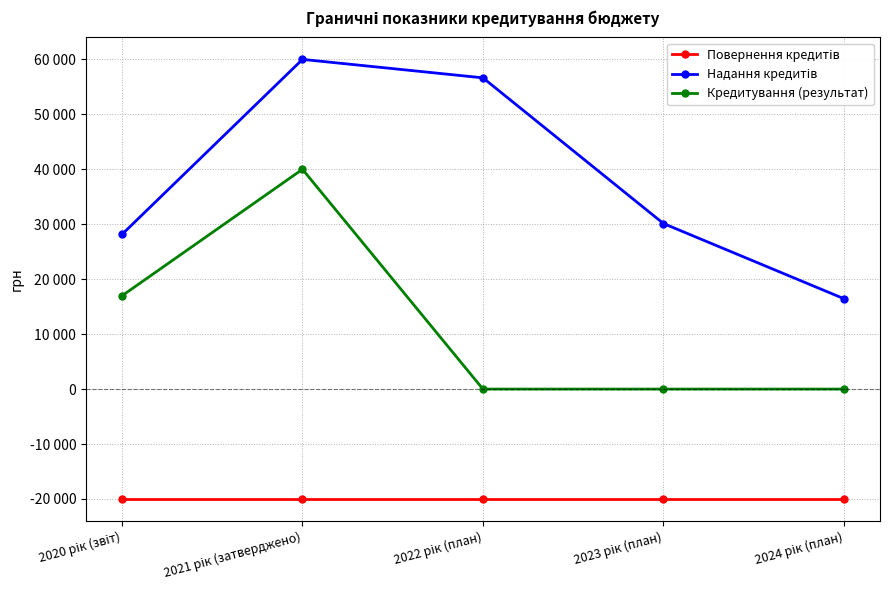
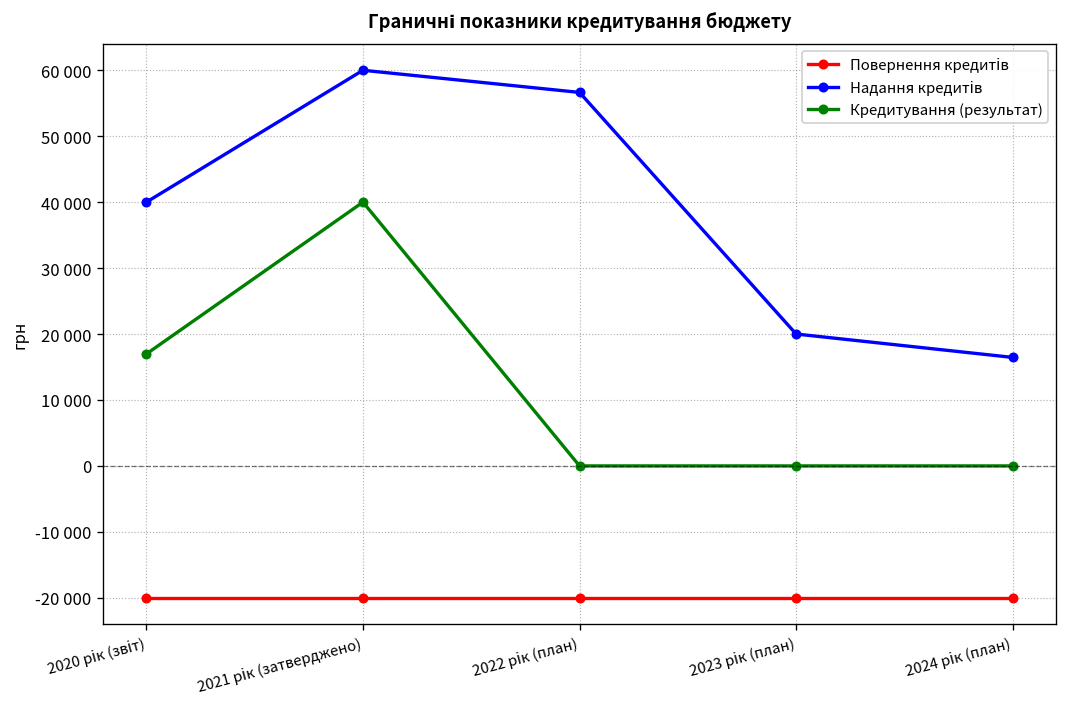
  {
    "Повернення кредитів": {
      "2020 рік (звіт)": -20000,
      "2021 рік (затверджено)": -20000,
      "2022 рік (план)": -20000,
      "2023 рік (план)": -20000,
      "2024 рік (план)": -20000
    },
    "Надання кредитів": {
-     "2020 рік (звіт)": 28000,
+     "2020 рік (звіт)": 40000,
      "2021 рік (затверджено)": 60000,
      "2022 рік (план)": 57000,
-     "2023 рік (план)": 30000,
+     "2023 рік (план)": 20000,
      "2024 рік (план)": 16000
    },
    "Кредитування (результат)": {
      "2020 рік (звіт)": 17000,
      "2021 рік (затверджено)": 40000,
      "2022 рік (план)": 0,
      "2023 рік (план)": 0,
      "2024 рік (план)": 0
    }
  }
